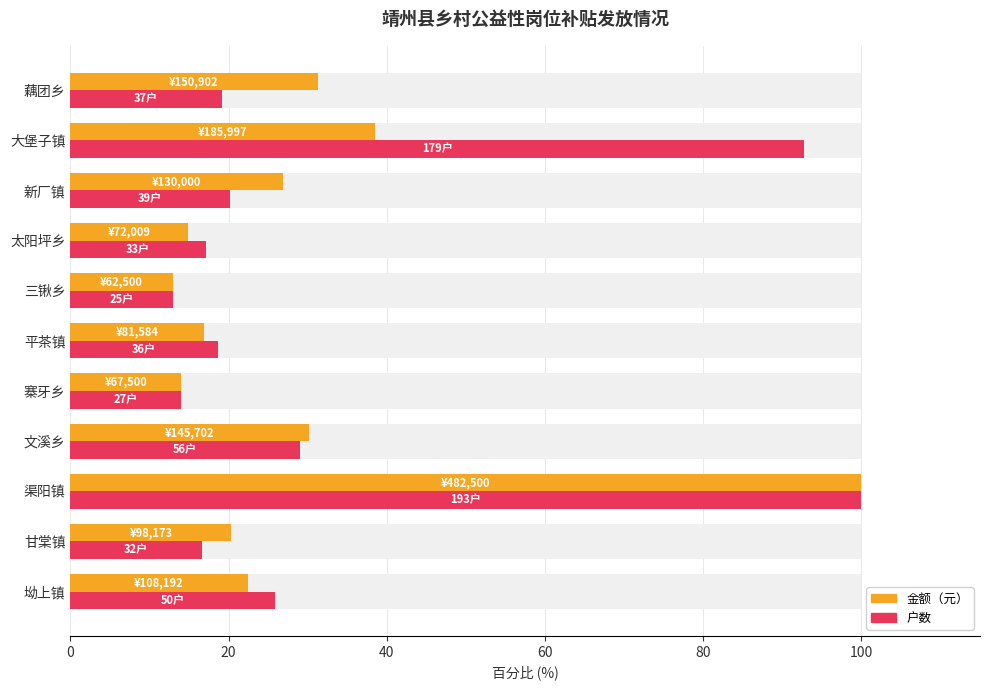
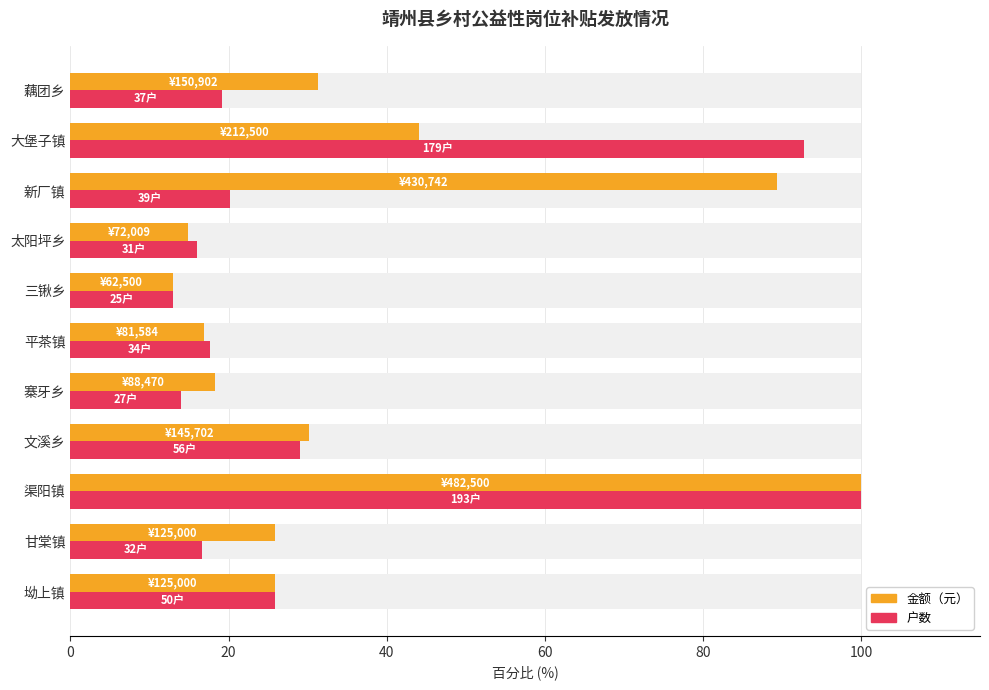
  {
    "金额（元）": {
-     "大堡子镇": "¥185,997",
-     "新厂镇": "¥130,000",
-     "寨牙乡": "¥67,500",
-     "甘棠镇": "¥98,173",
-     "坳上镇": "¥108,192"
+     "大堡子镇": "¥212,500",
+     "新厂镇": "¥430,742",
+     "寨牙乡": "¥88,470",
+     "甘棠镇": "¥125,000",
+     "坳上镇": "¥125,000"
    },
    "户数": {
-     "太阳坪乡": "33户",
-     "平茶镇": "36户"
+     "太阳坪乡": "31户",
+     "平茶镇": "34户"
    }
  }
